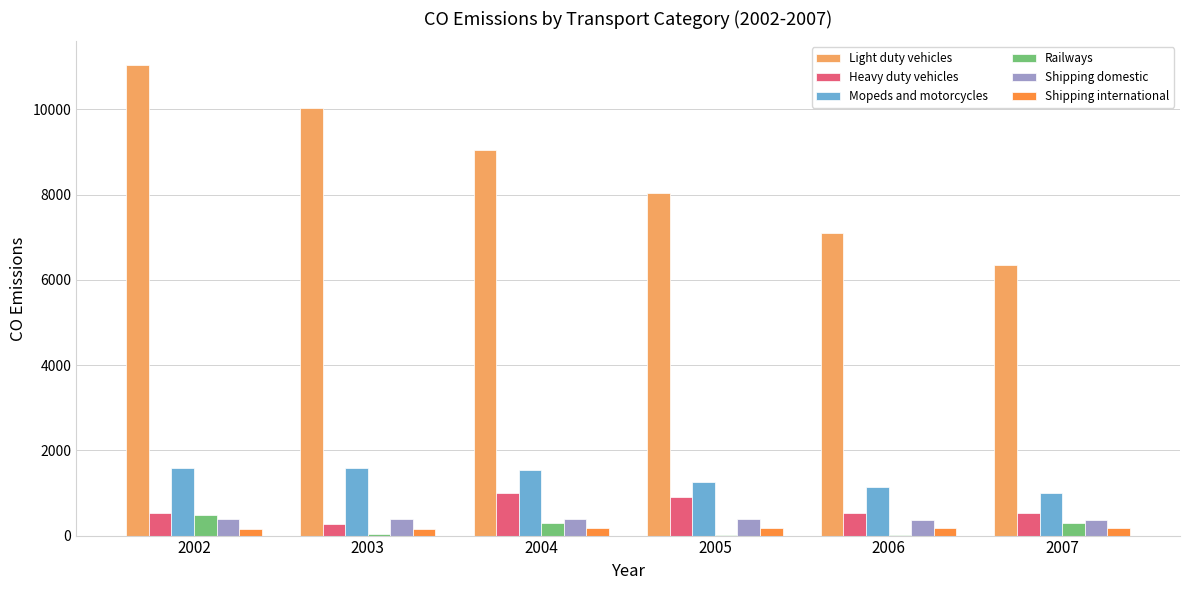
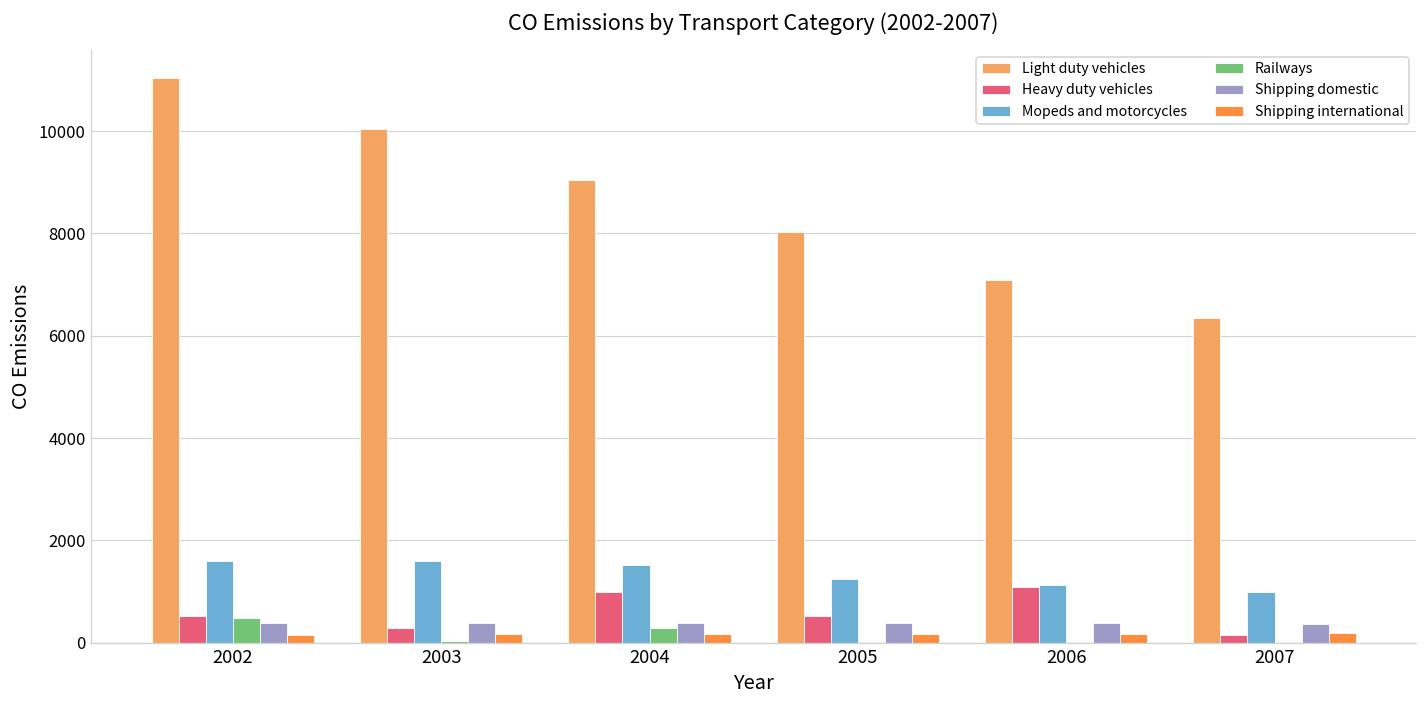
  {
    "Heavy duty vehicles": {
      "2002": 500,
      "2003": 300,
      "2004": 1000,
-     "2005": 900,
-     "2006": 500,
-     "2007": 500
+     "2005": 500,
+     "2006": 1100,
+     "2007": 200
    },
    "Railways": {
      "2002": 500,
      "2004": 300,
-     "2007": 300
+     "2007": 0
    }
  }
